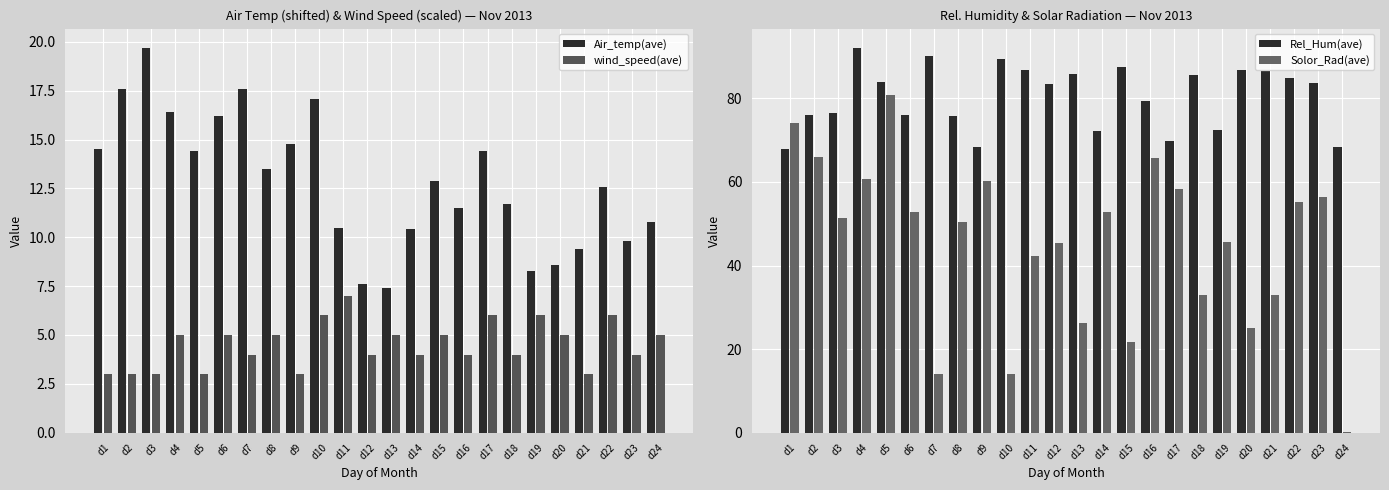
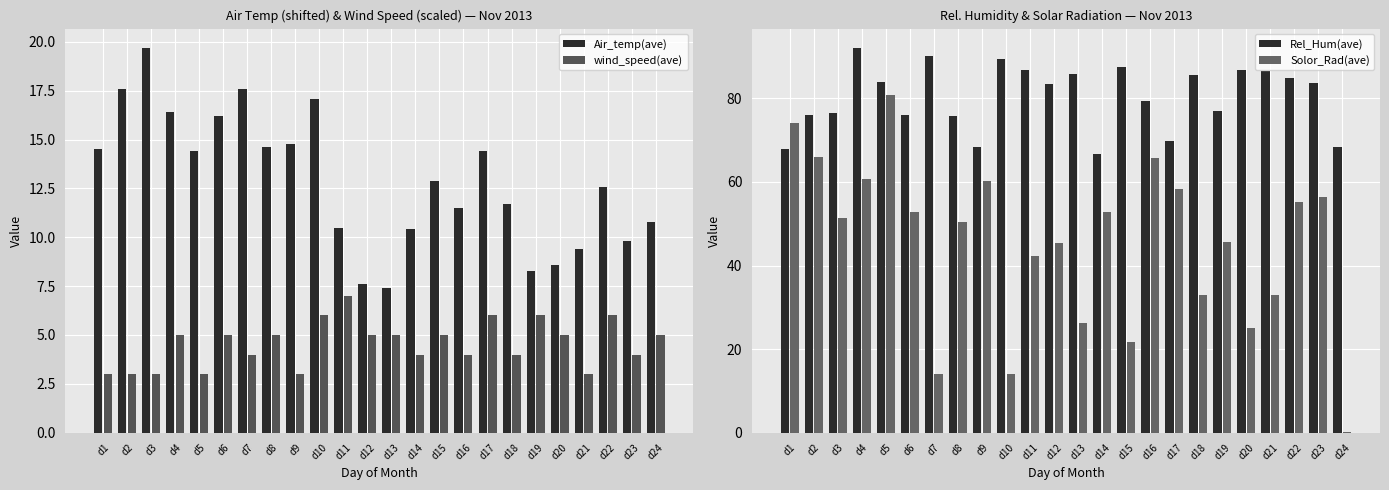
  {
    "Air Temp (shifted) & Wind Speed (scaled) — Nov 2013": {
      "Air_temp(ave)": {
        "d1": 14.5,
        "d2": 17.6,
        "d3": 19.7,
        "d4": 16.4,
        "d5": 14.4,
        "d6": 16.2,
        "d7": 17.6,
-       "d8": 13.5,
+       "d8": 14.6,
        "d9": 14.8,
        "d10": 17.1,
        "d11": 10.5,
        "d12": 7.6,
        "d13": 7.4,
        "d14": 10.4,
        "d15": 12.9,
        "d16": 11.5,
        "d17": 14.4,
        "d18": 11.7,
        "d19": 8.3,
        "d20": 8.6,
        "d21": 9.4,
        "d22": 12.6,
        "d23": 9.8,
        "d24": 10.8
      },
      "wind_speed(ave)": {
        "d1": 3.0,
        "d2": 3.0,
        "d3": 3.0,
        "d4": 5.0,
        "d5": 3.0,
        "d6": 5.0,
        "d7": 4.0,
        "d8": 5.0,
        "d9": 3.0,
        "d10": 6.0,
        "d11": 7.0,
-       "d12": 4.0,
+       "d12": 5.0,
        "d13": 5.0,
        "d14": 4.0,
        "d15": 5.0,
        "d16": 4.0,
        "d17": 6.0,
        "d18": 4.0,
        "d19": 6.0,
        "d20": 5.0,
        "d21": 3.0,
        "d22": 6.0,
        "d23": 4.0,
        "d24": 5.0
      }
    },
    "Rel. Humidity & Solar Radiation — Nov 2013": {
      "Rel_Hum(ave)": {
        "d1": 68,
        "d2": 76,
        "d3": 77,
        "d4": 92,
        "d5": 84,
        "d6": 76,
        "d7": 90,
        "d8": 76,
        "d9": 68,
        "d10": 89,
        "d11": 87,
        "d12": 84,
        "d13": 86,
-       "d14": 72,
+       "d14": 67,
        "d15": 88,
        "d16": 79,
        "d17": 70,
        "d18": 86,
-       "d19": 73,
+       "d19": 77,
        "d20": 87,
        "d21": 87,
        "d22": 85,
        "d23": 84,
        "d24": 68
      },
      "Solor_Rad(ave)": {
        "d1": 74,
        "d2": 66,
        "d3": 51,
        "d4": 61,
        "d5": 81,
        "d6": 53,
        "d7": 14,
        "d8": 51,
        "d9": 60,
        "d10": 14,
        "d11": 42,
        "d12": 45,
        "d13": 26,
        "d14": 53,
        "d15": 22,
        "d16": 66,
        "d17": 58,
        "d18": 33,
        "d19": 46,
        "d20": 25,
        "d21": 33,
        "d22": 55,
        "d23": 56
      }
    }
  }
